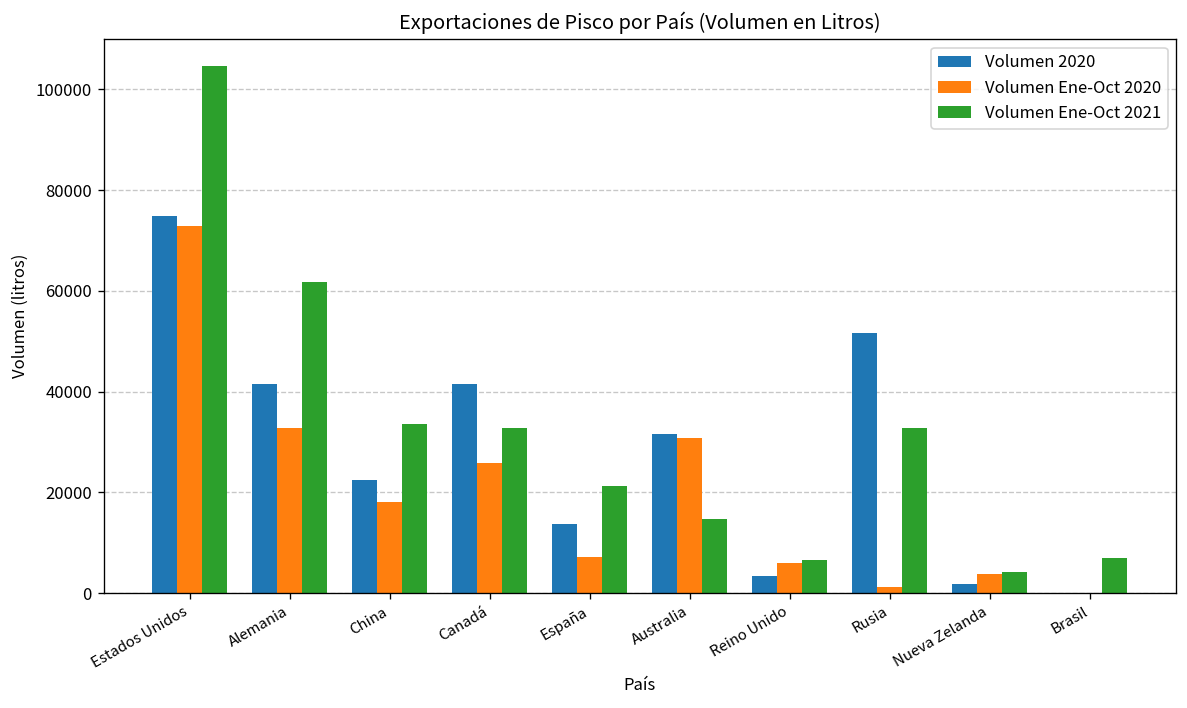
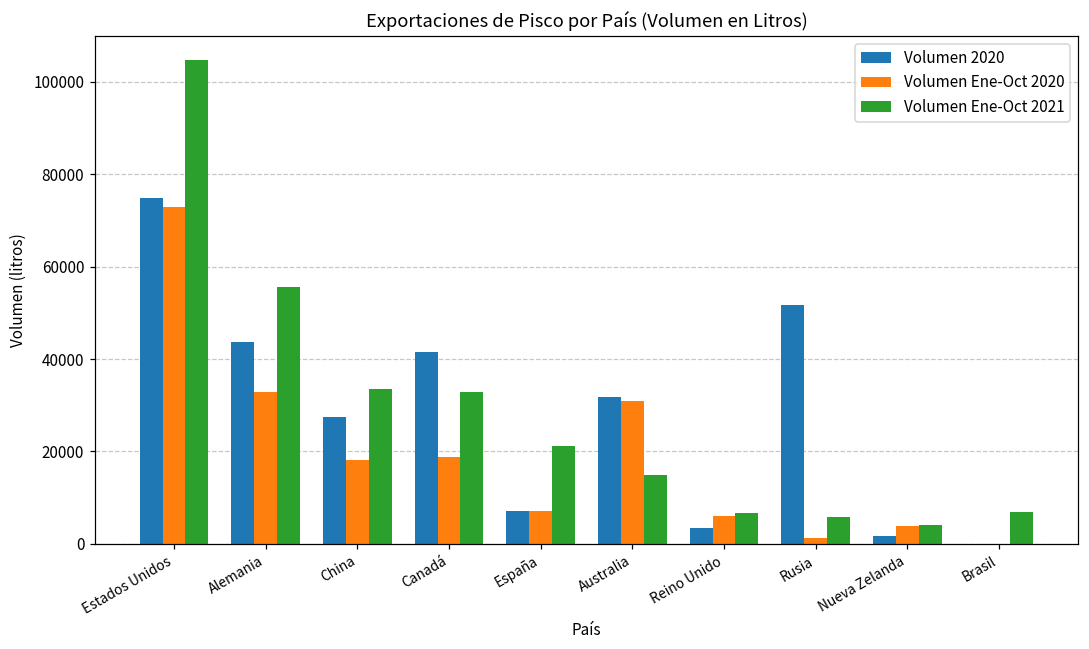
  {
    "Volumen 2020": {
      "Estados Unidos": 75000,
-     "Alemania": 41000,
-     "China": 22000,
+     "Alemania": 44000,
+     "China": 27000,
      "Canadá": 42000,
-     "España": 14000,
+     "España": 7000,
      "Australia": 32000,
      "Reino Unido": 3000,
      "Rusia": 52000,
      "Nueva Zelanda": 2000
    },
    "Volumen Ene-Oct 2020": {
      "Estados Unidos": 73000,
      "Alemania": 33000,
      "China": 18000,
-     "Canadá": 26000,
+     "Canadá": 19000,
      "España": 7000,
      "Australia": 31000,
      "Reino Unido": 6000,
      "Rusia": 1000,
      "Nueva Zelanda": 4000
    },
    "Volumen Ene-Oct 2021": {
      "Estados Unidos": 105000,
-     "Alemania": 62000,
+     "Alemania": 56000,
      "China": 34000,
      "Canadá": 33000,
      "España": 21000,
      "Australia": 15000,
      "Reino Unido": 7000,
-     "Rusia": 33000,
+     "Rusia": 6000,
      "Nueva Zelanda": 4000,
      "Brasil": 7000
    }
  }
